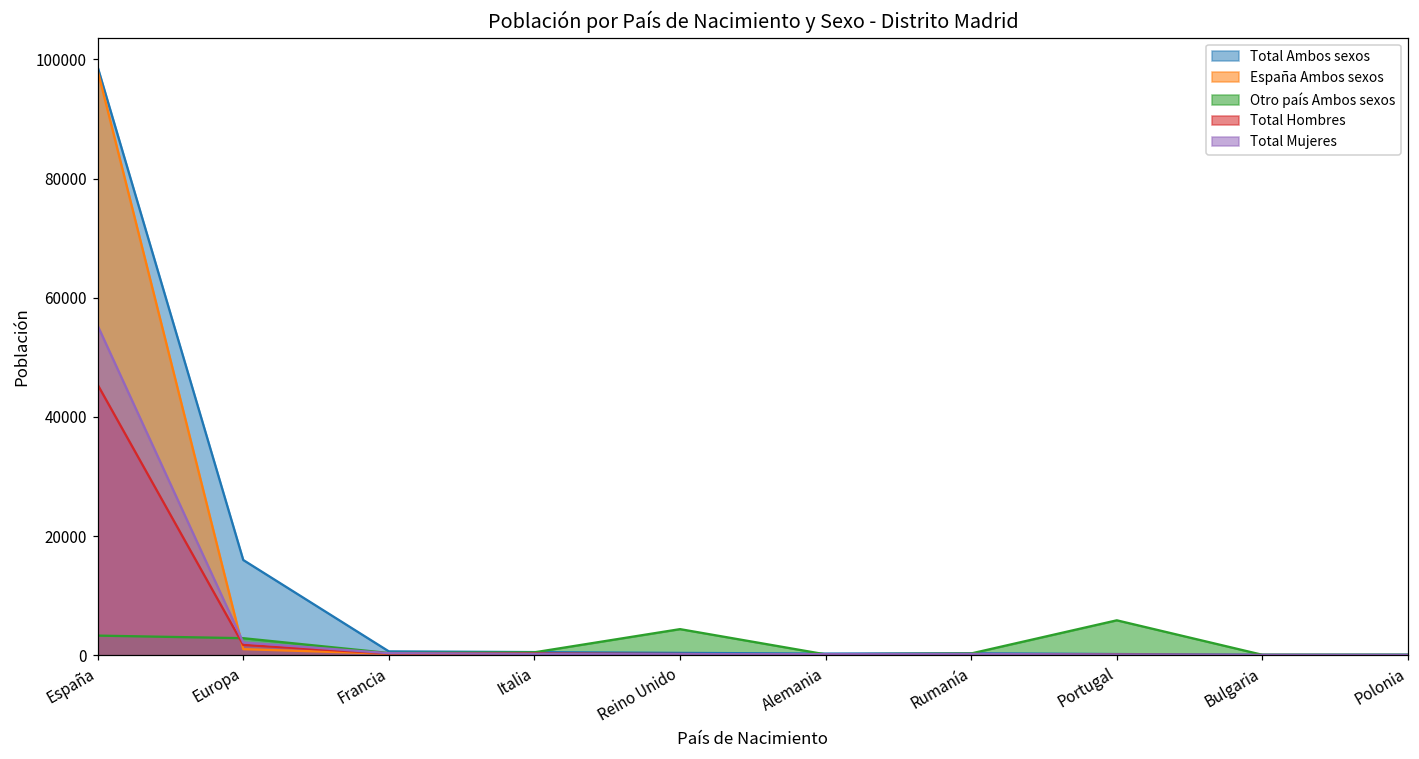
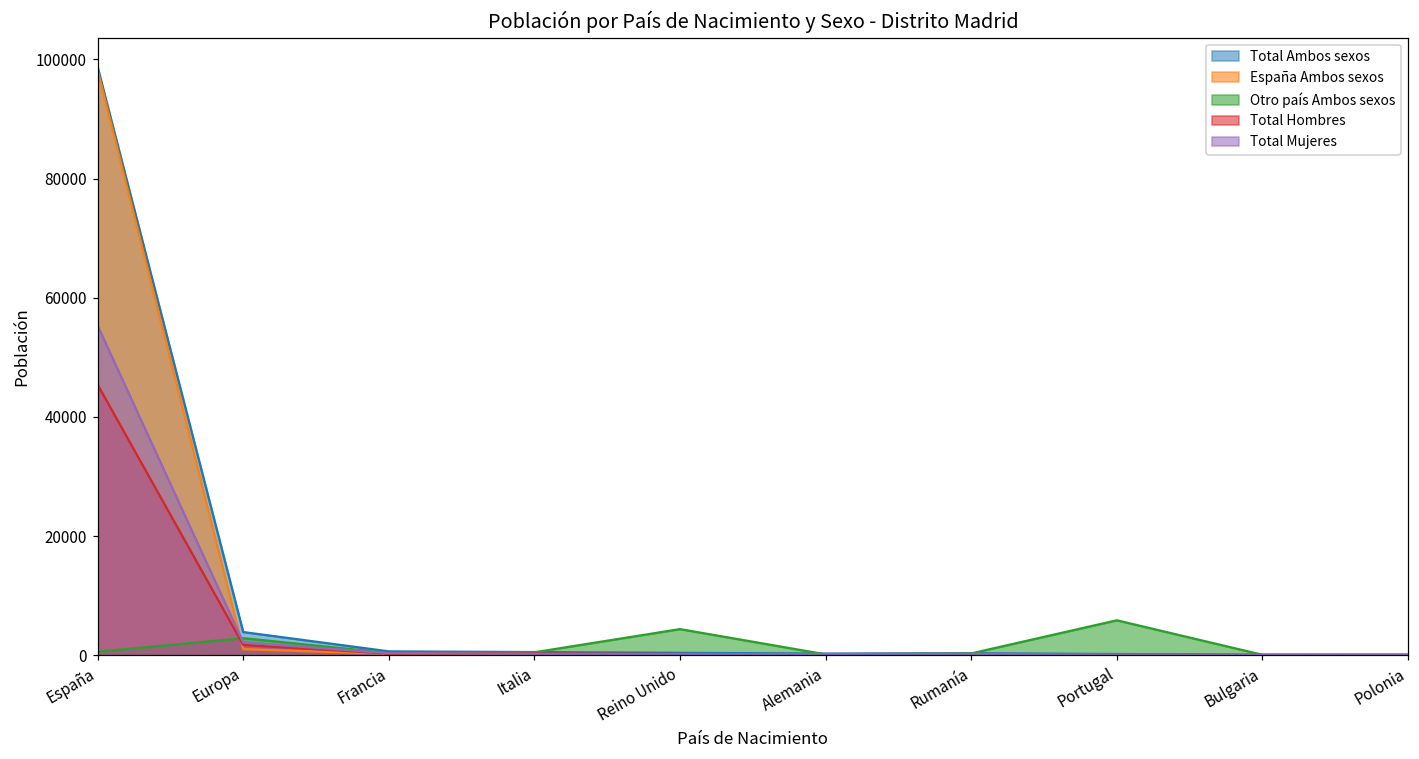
  {
    "Total Ambos sexos": {
      "España": 99000,
-     "Europa": 16000
+     "Europa": 4000
    },
    "España Ambos sexos": {
      "España": 98000,
      "Europa": 1000
    },
    "Otro país Ambos sexos": {
-     "España": 3000,
+     "España": 1000,
      "Europa": 3000,
      "Reino Unido": 4000,
      "Portugal": 6000
    },
    "Total Hombres": {
      "España": 45000
    },
    "Total Mujeres": {
      "España": 55000
    }
  }
